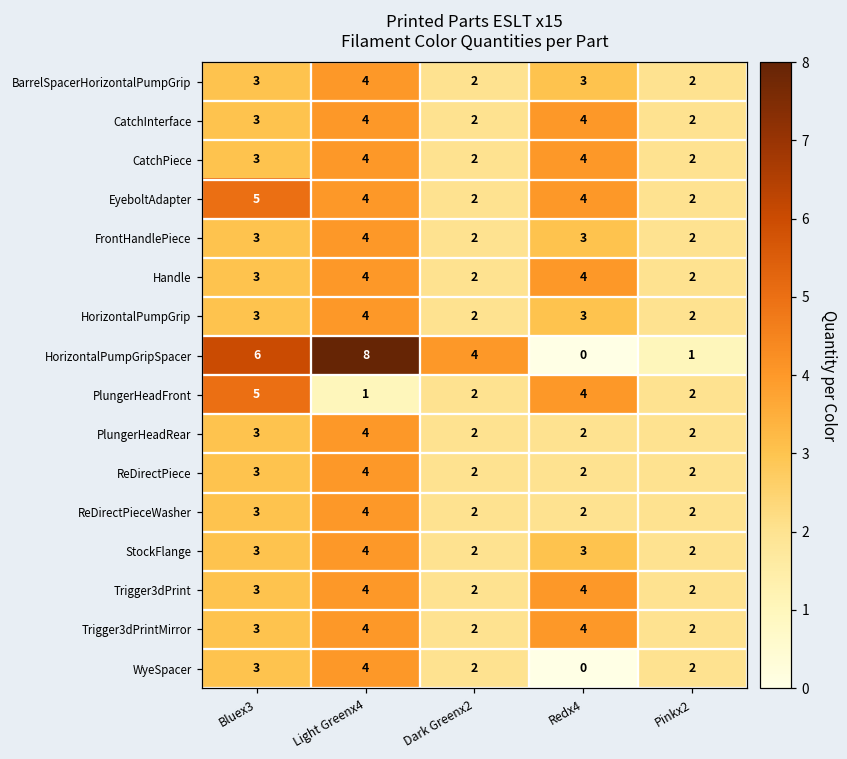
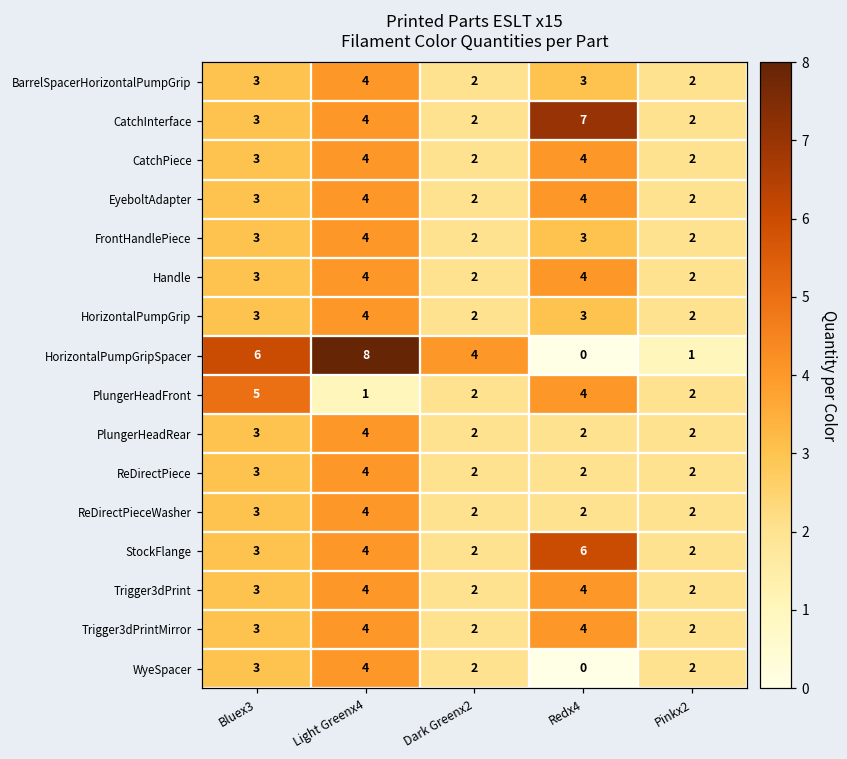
  {
    "BarrelSpacerHorizontalPumpGrip": {
      "Bluex3": 3,
      "Light Greenx4": 4,
      "Dark Greenx2": 2,
      "Redx4": 3,
      "Pinkx2": 2
    },
    "CatchInterface": {
      "Bluex3": 3,
      "Light Greenx4": 4,
      "Dark Greenx2": 2,
-     "Redx4": 4,
+     "Redx4": 7,
      "Pinkx2": 2
    },
    "CatchPiece": {
      "Bluex3": 3,
      "Light Greenx4": 4,
      "Dark Greenx2": 2,
      "Redx4": 4,
      "Pinkx2": 2
    },
    "EyeboltAdapter": {
-     "Bluex3": 5,
+     "Bluex3": 3,
      "Light Greenx4": 4,
      "Dark Greenx2": 2,
      "Redx4": 4,
      "Pinkx2": 2
    },
    "FrontHandlePiece": {
      "Bluex3": 3,
      "Light Greenx4": 4,
      "Dark Greenx2": 2,
      "Redx4": 3,
      "Pinkx2": 2
    },
    "Handle": {
      "Bluex3": 3,
      "Light Greenx4": 4,
      "Dark Greenx2": 2,
      "Redx4": 4,
      "Pinkx2": 2
    },
    "HorizontalPumpGrip": {
      "Bluex3": 3,
      "Light Greenx4": 4,
      "Dark Greenx2": 2,
      "Redx4": 3,
      "Pinkx2": 2
    },
    "HorizontalPumpGripSpacer": {
      "Bluex3": 6,
      "Light Greenx4": 8,
      "Dark Greenx2": 4,
      "Redx4": 0,
      "Pinkx2": 1
    },
    "PlungerHeadFront": {
      "Bluex3": 5,
      "Light Greenx4": 1,
      "Dark Greenx2": 2,
      "Redx4": 4,
      "Pinkx2": 2
    },
    "PlungerHeadRear": {
      "Bluex3": 3,
      "Light Greenx4": 4,
      "Dark Greenx2": 2,
      "Redx4": 2,
      "Pinkx2": 2
    },
    "ReDirectPiece": {
      "Bluex3": 3,
      "Light Greenx4": 4,
      "Dark Greenx2": 2,
      "Redx4": 2,
      "Pinkx2": 2
    },
    "ReDirectPieceWasher": {
      "Bluex3": 3,
      "Light Greenx4": 4,
      "Dark Greenx2": 2,
      "Redx4": 2,
      "Pinkx2": 2
    },
    "StockFlange": {
      "Bluex3": 3,
      "Light Greenx4": 4,
      "Dark Greenx2": 2,
-     "Redx4": 3,
+     "Redx4": 6,
      "Pinkx2": 2
    },
    "Trigger3dPrint": {
      "Bluex3": 3,
      "Light Greenx4": 4,
      "Dark Greenx2": 2,
      "Redx4": 4,
      "Pinkx2": 2
    },
    "Trigger3dPrintMirror": {
      "Bluex3": 3,
      "Light Greenx4": 4,
      "Dark Greenx2": 2,
      "Redx4": 4,
      "Pinkx2": 2
    },
    "WyeSpacer": {
      "Bluex3": 3,
      "Light Greenx4": 4,
      "Dark Greenx2": 2,
      "Redx4": 0,
      "Pinkx2": 2
    }
  }
